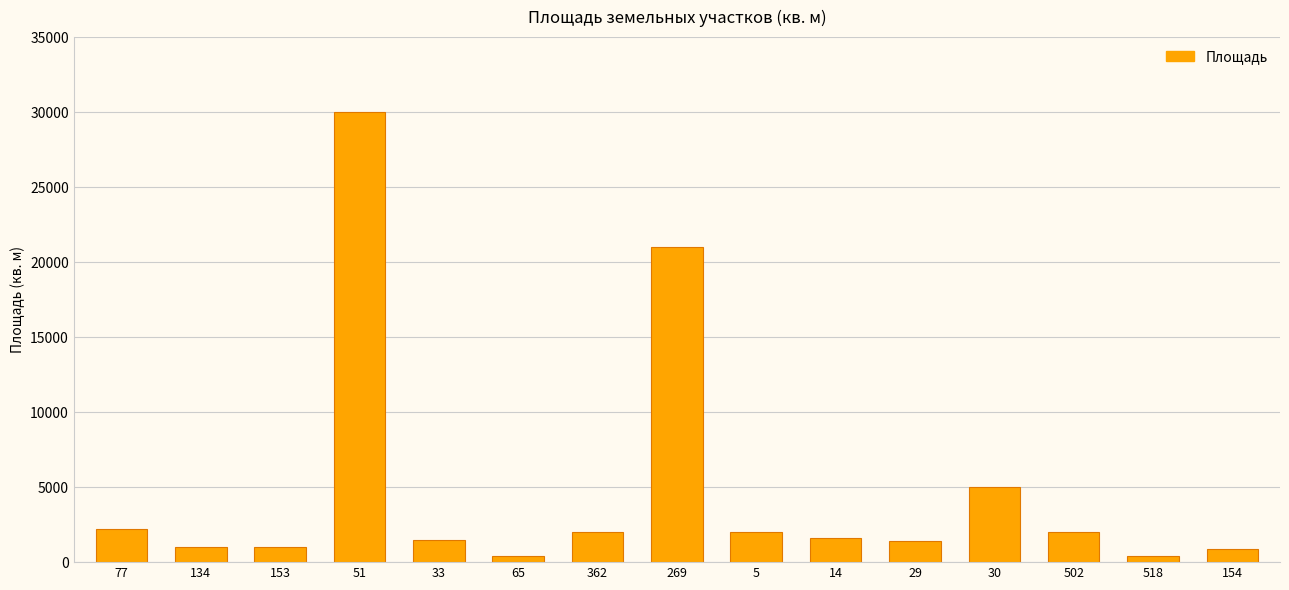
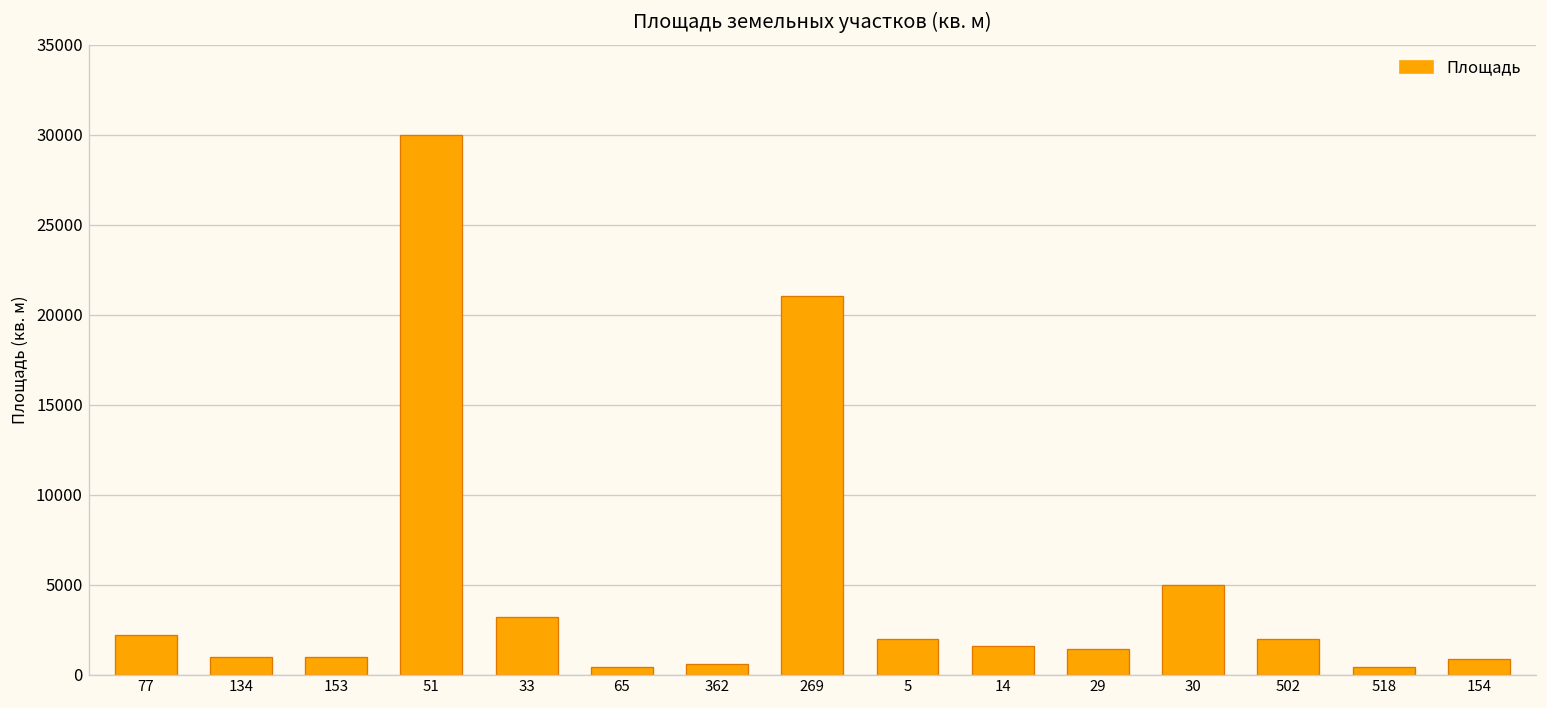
  {
    "77": 2200,
    "134": 1000,
    "153": 1000,
    "51": 30000,
-   "33": 1500,
+   "33": 3200,
    "65": 400,
-   "362": 2000,
+   "362": 600,
    "269": 21000,
    "5": 2000,
    "14": 1600,
    "29": 1400,
    "30": 5000,
    "502": 2000,
    "518": 400,
    "154": 900
  }
